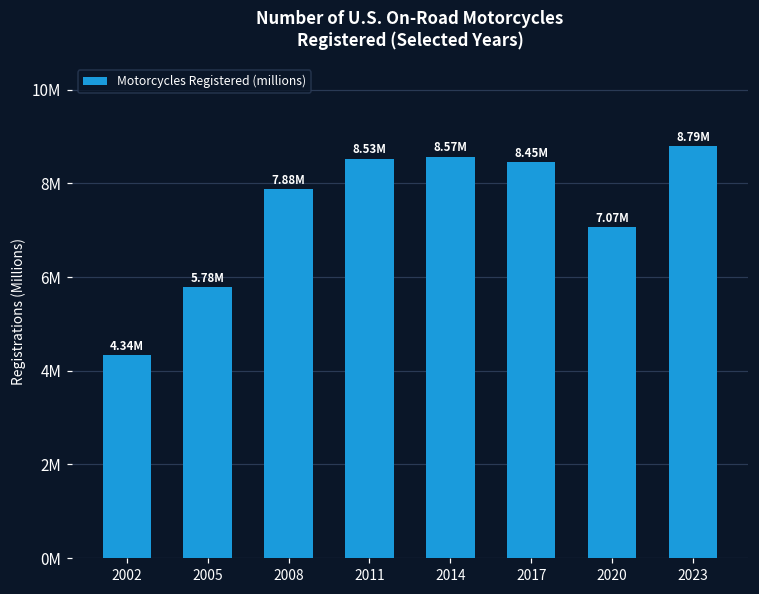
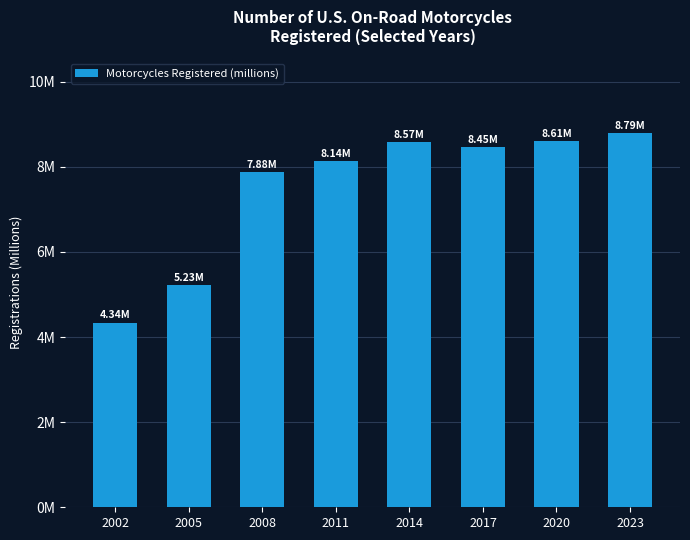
  {
    "2002": "4.34M",
-   "2005": "5.78M",
+   "2005": "5.23M",
    "2008": "7.88M",
-   "2011": "8.53M",
+   "2011": "8.14M",
    "2014": "8.57M",
    "2017": "8.45M",
-   "2020": "7.07M",
+   "2020": "8.61M",
    "2023": "8.79M"
  }
